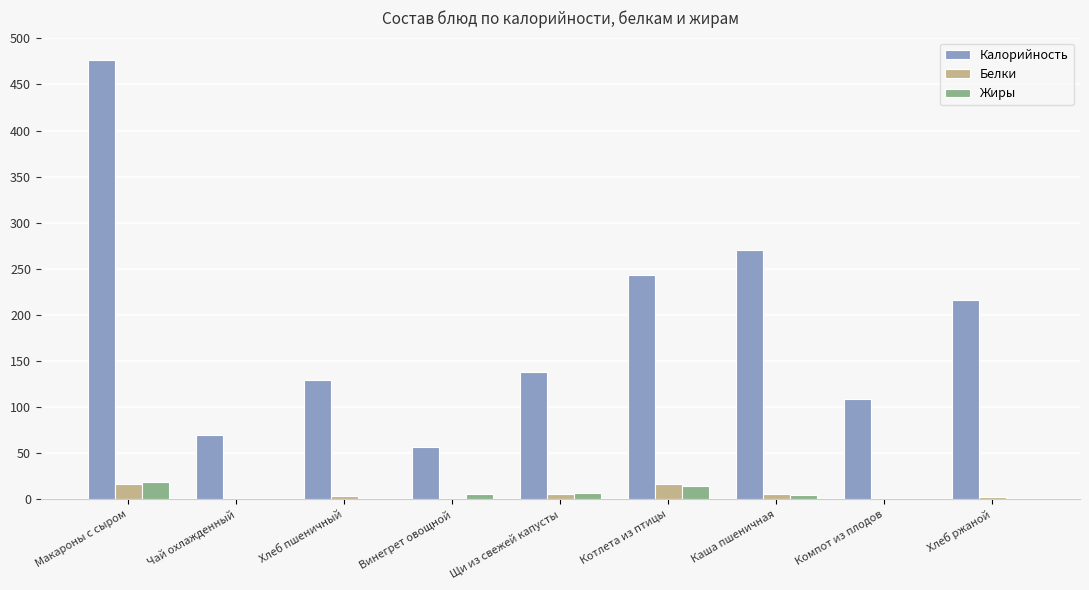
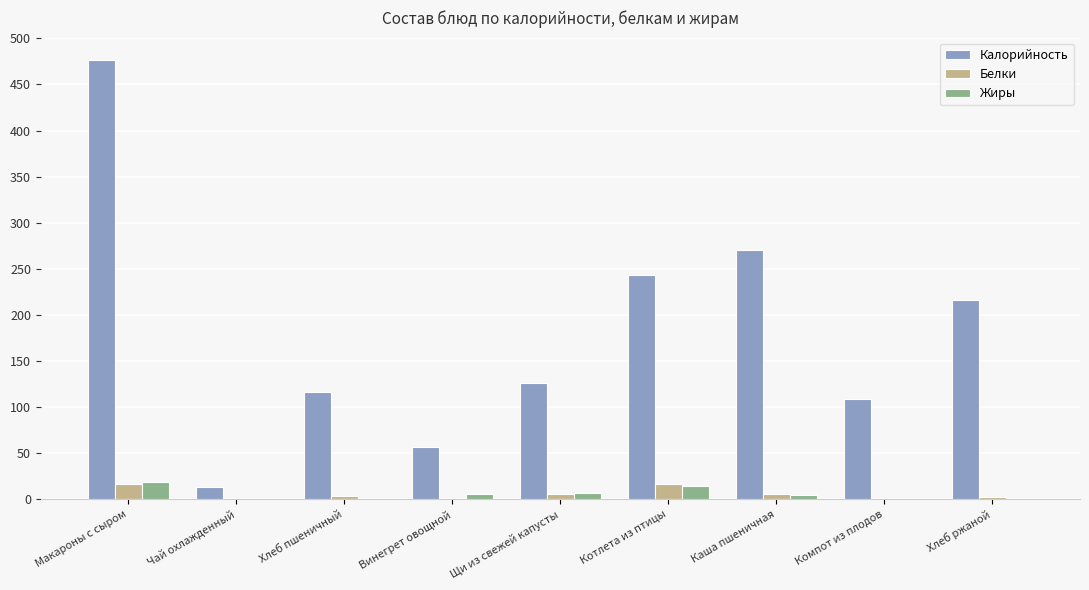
  {
    "Калорийность": {
      "Макароны с сыром": 480,
-     "Чай охлажденный": 70,
-     "Хлеб пшеничный": 130,
+     "Чай охлажденный": 10,
+     "Хлеб пшеничный": 120,
      "Винегрет овощной": 60,
-     "Щи из свежей капусты": 140,
+     "Щи из свежей капусты": 130,
      "Котлета из птицы": 240,
      "Каша пшеничная": 270,
      "Компот из плодов": 110,
      "Хлеб ржаной": 220
    }
  }
